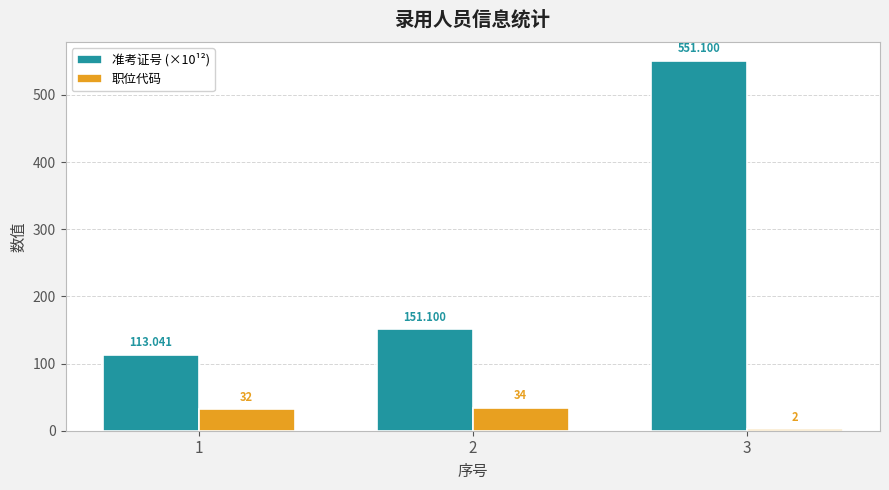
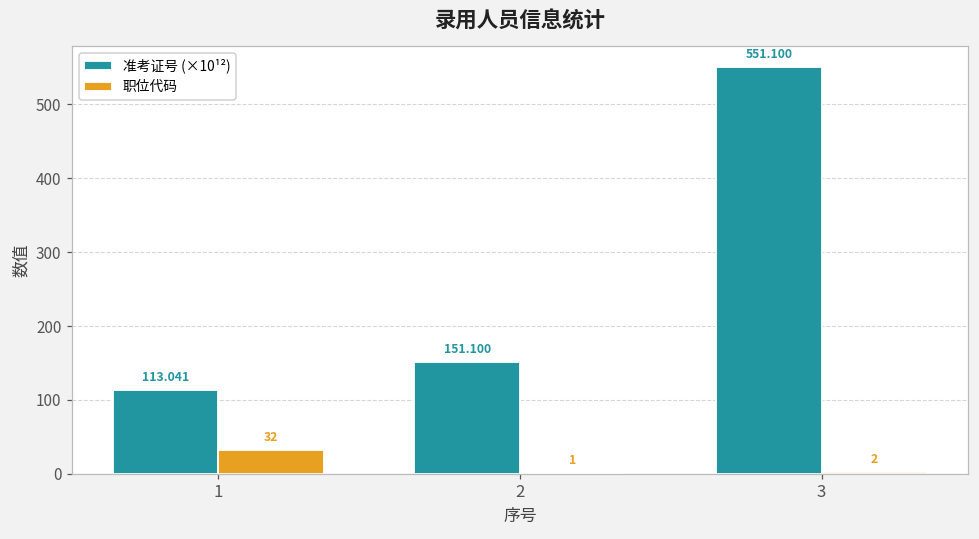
  {
    "准考证号 (×10¹²)": {
      "1": 113.041,
      "2": 151.100,
      "3": 551.100
    },
    "职位代码": {
      "1": 32,
-     "2": 34,
+     "2": 1,
      "3": 2
    }
  }
